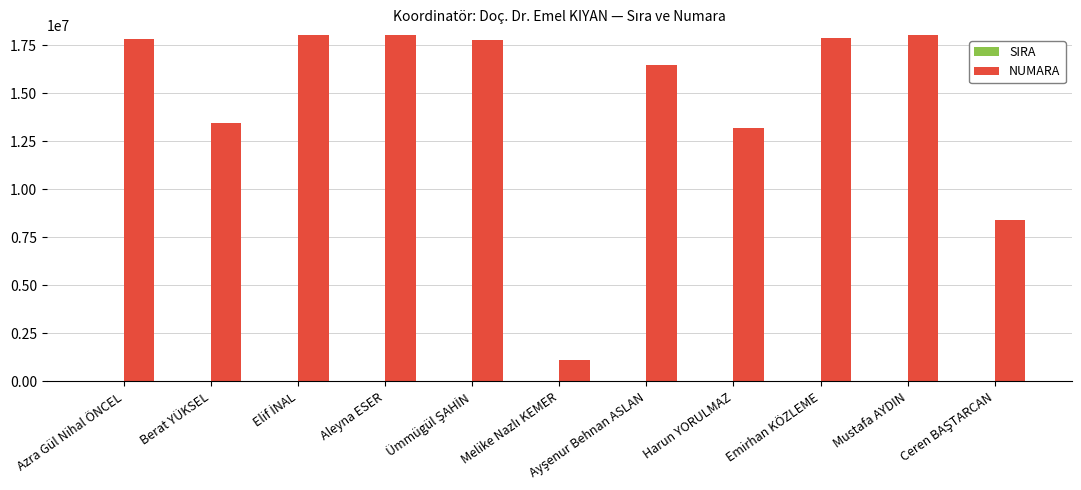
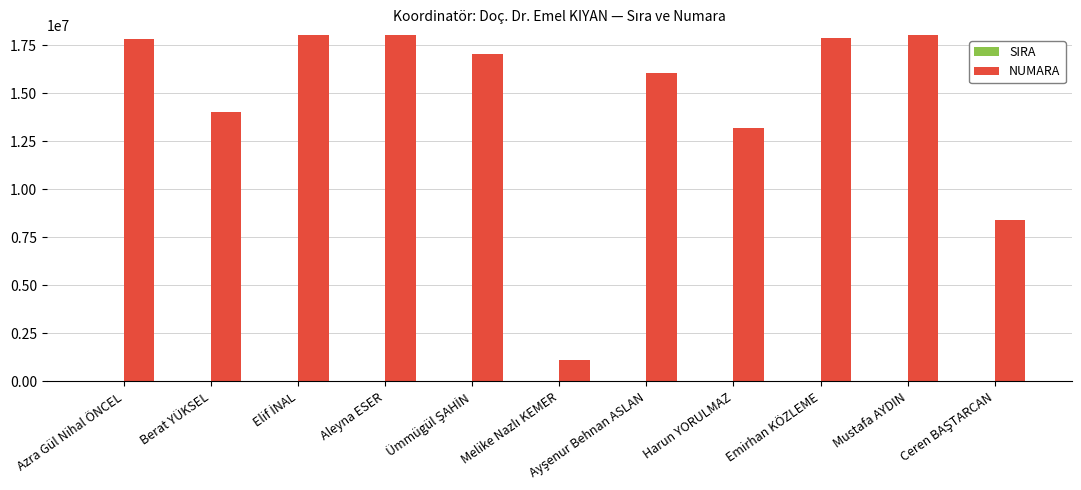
  {
    "NUMARA": {
      "Azra Gül Nihal ÖNCEL": 17800000,
-     "Berat YÜKSEL": 13400000,
+     "Berat YÜKSEL": 14000000,
      "Elif İNAL": 18000000,
      "Aleyna ESER": 18000000,
-     "Ümmügül ŞAHİN": 17800000,
+     "Ümmügül ŞAHİN": 17000000,
      "Melike Nazlı KEMER": 1100000,
-     "Ayşenur Behnan ASLAN": 16500000,
+     "Ayşenur Behnan ASLAN": 16000000,
      "Harun YORULMAZ": 13200000,
      "Emirhan KÖZLEME": 17900000,
      "Mustafa AYDIN": 18000000,
      "Ceren BAŞTARCAN": 8400000
    }
  }
